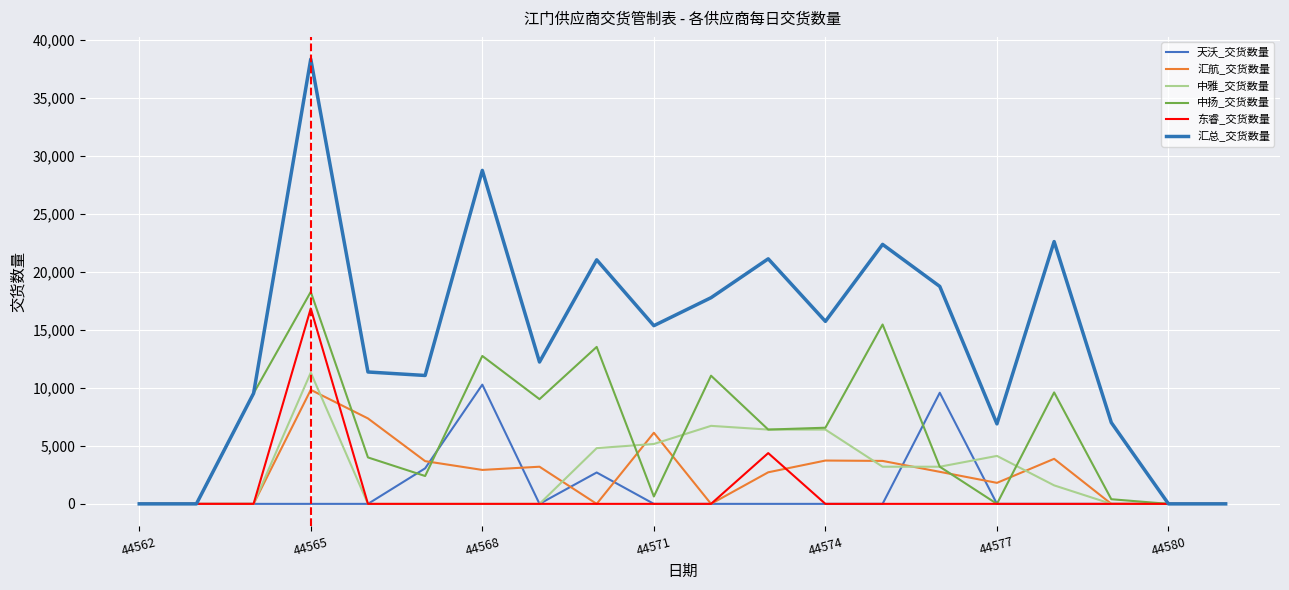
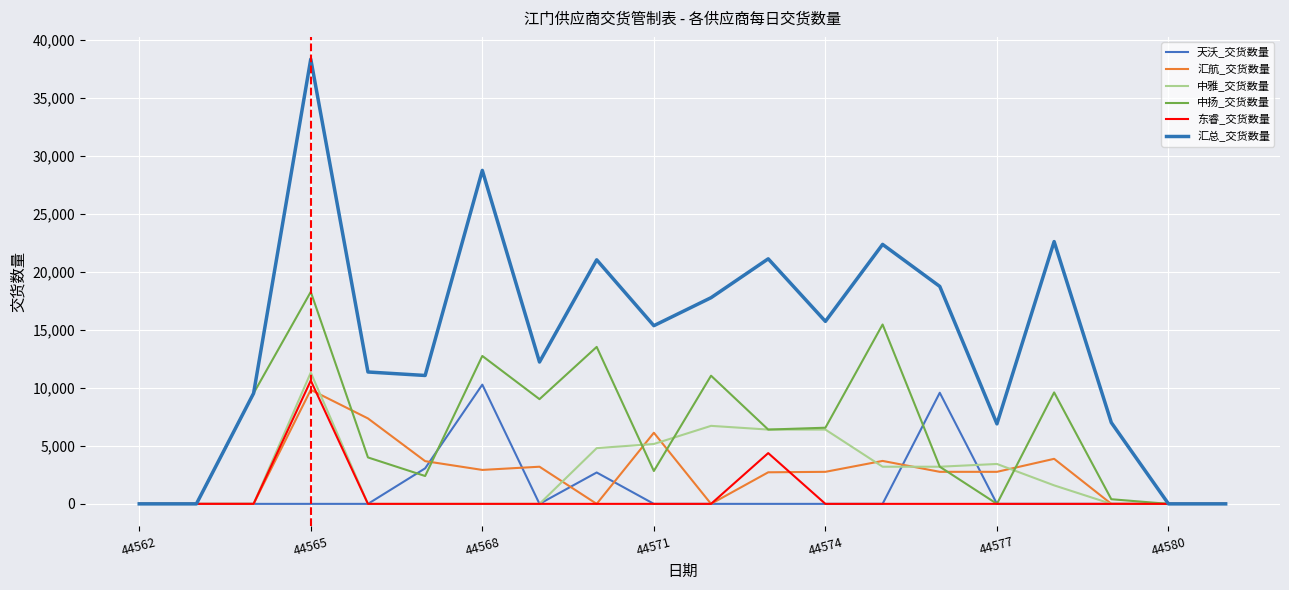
  {
    "汇航_交货数量": {
      "44565": "9,800",
      "44568": "2,900",
      "44571": "6,100",
-     "44574": "3,700",
-     "44577": "1,800"
+     "44574": "2,800",
+     "44577": "2,800"
    },
    "中雅_交货数量": {
      "44565": "11,300",
      "44571": "5,200",
-     "44577": "4,100"
+     "44577": "3,400"
    },
    "中扬_交货数量": {
      "44565": "18,300",
      "44568": "12,700",
-     "44571": "600"
+     "44571": "2,800"
    },
    "东睿_交货数量": {
-     "44565": "16,800"
+     "44565": "10,600"
    }
  }
